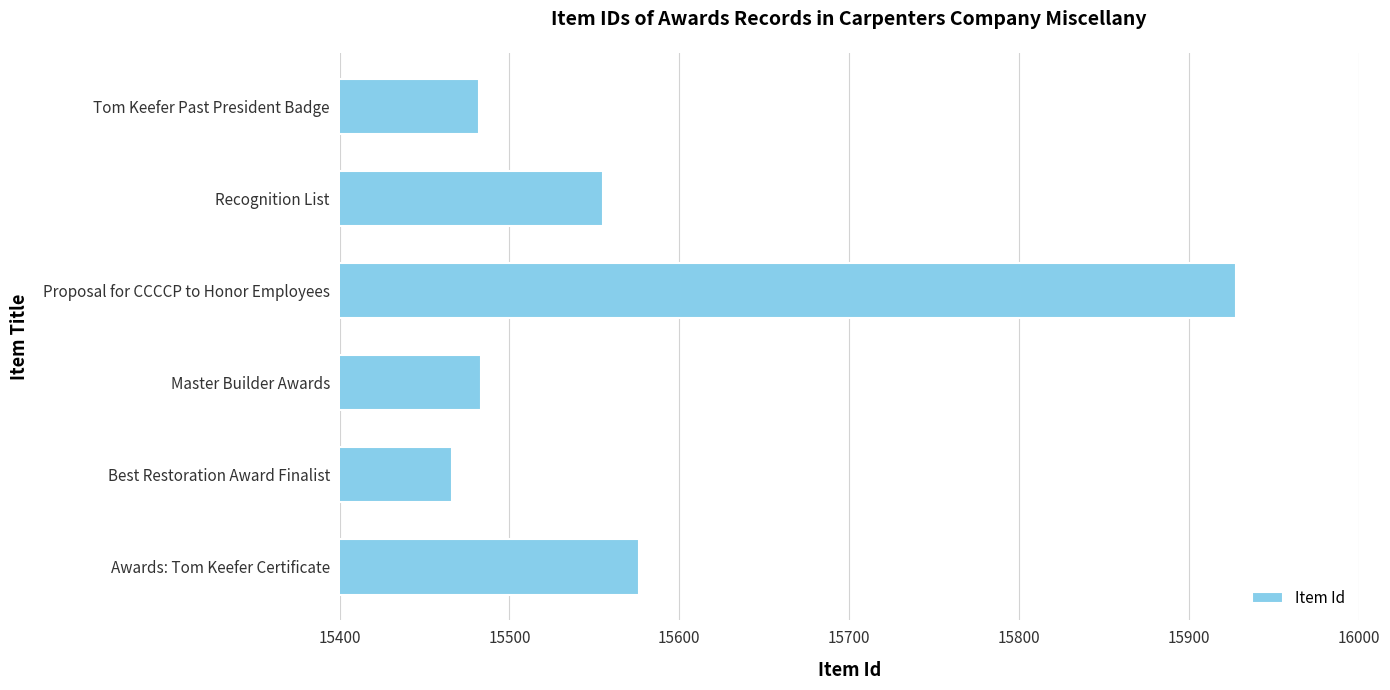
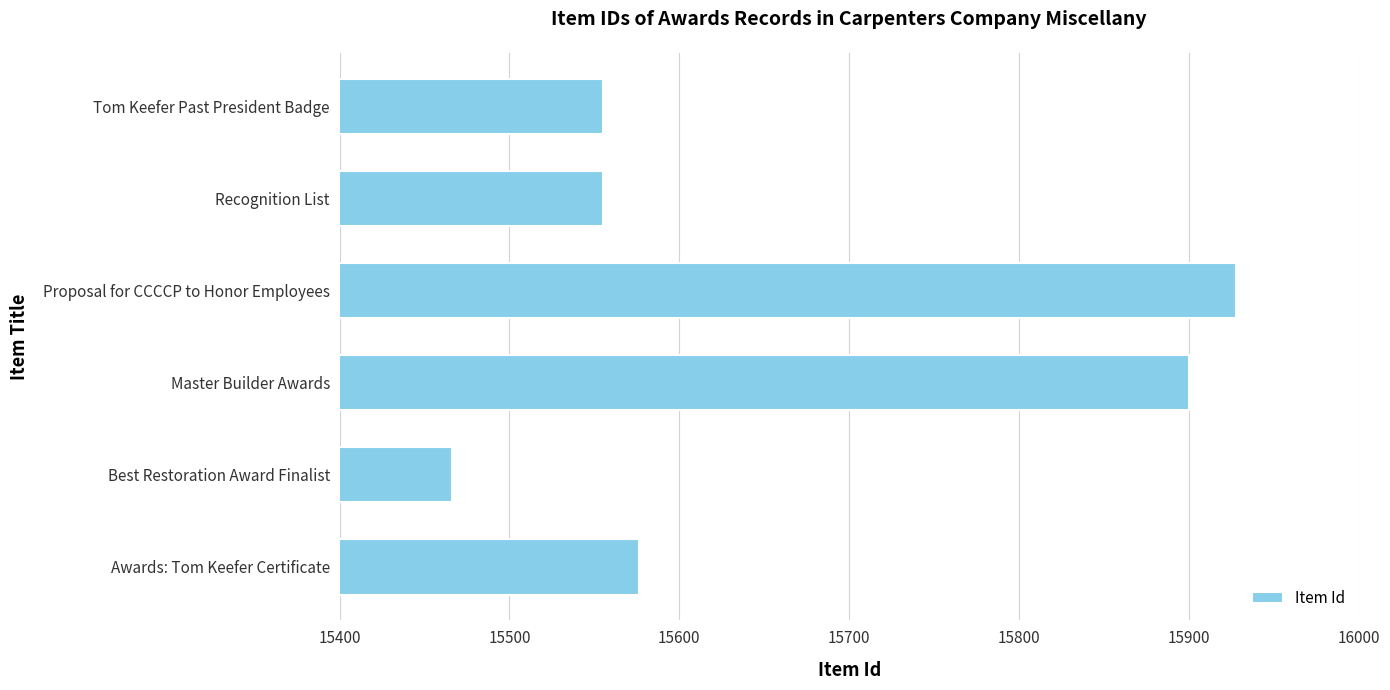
  {
-   "Tom Keefer Past President Badge": 15482,
+   "Tom Keefer Past President Badge": 15555,
    "Recognition List": 15555,
    "Proposal for CCCCP to Honor Employees": 15928,
-   "Master Builder Awards": 15483,
+   "Master Builder Awards": 15900,
    "Best Restoration Award Finalist": 15466,
    "Awards: Tom Keefer Certificate": 15576
  }
